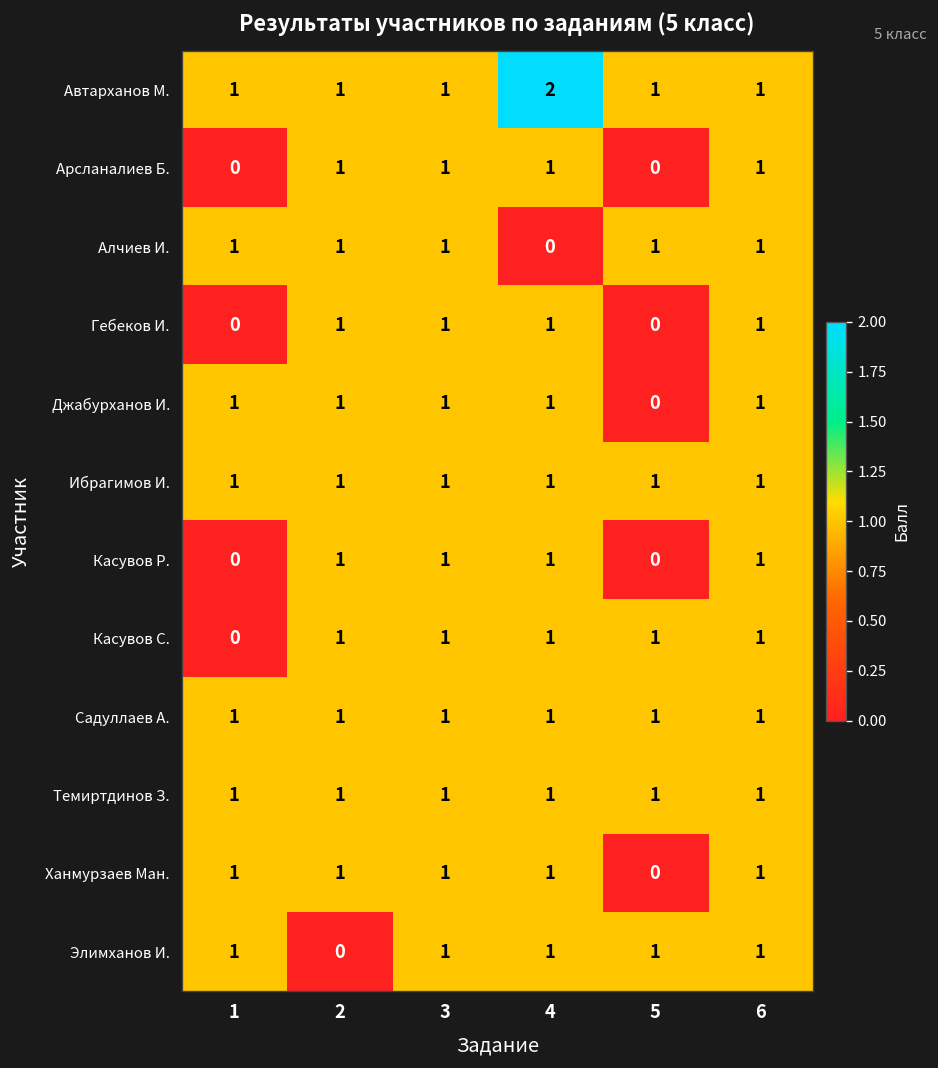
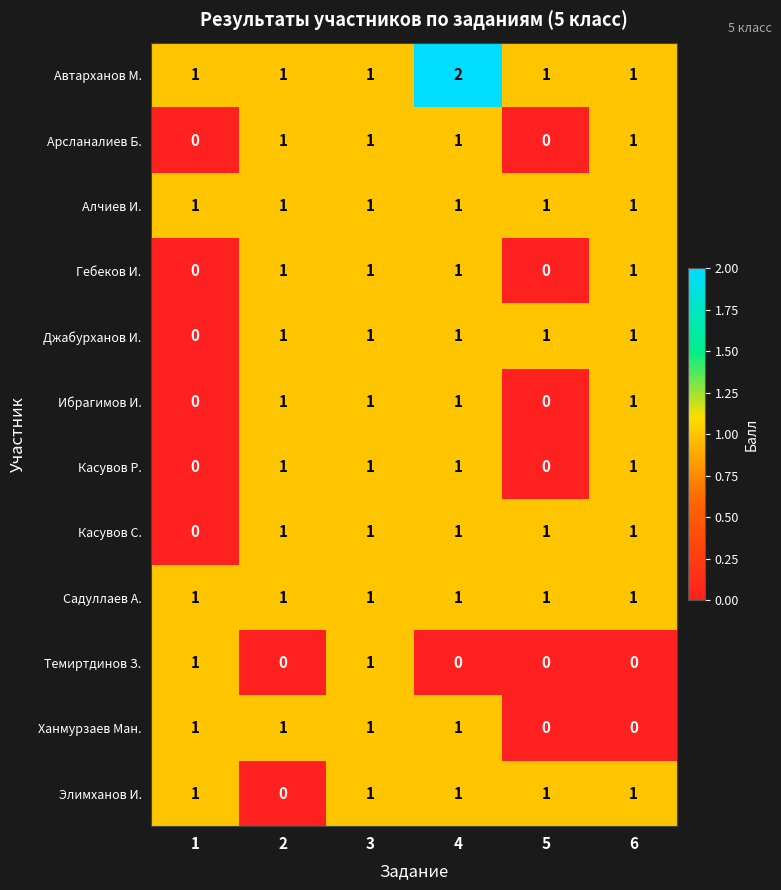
  {
    "Автарханов М.": {
      "1": 1,
      "2": 1,
      "3": 1,
      "4": 2,
      "5": 1,
      "6": 1
    },
    "Арсланалиев Б.": {
      "1": 0,
      "2": 1,
      "3": 1,
      "4": 1,
      "5": 0,
      "6": 1
    },
    "Алчиев И.": {
      "1": 1,
      "2": 1,
      "3": 1,
-     "4": 0,
+     "4": 1,
      "5": 1,
      "6": 1
    },
    "Гебеков И.": {
      "1": 0,
      "2": 1,
      "3": 1,
      "4": 1,
      "5": 0,
      "6": 1
    },
    "Джабурханов И.": {
-     "1": 1,
+     "1": 0,
      "2": 1,
      "3": 1,
      "4": 1,
-     "5": 0,
+     "5": 1,
      "6": 1
    },
    "Ибрагимов И.": {
-     "1": 1,
+     "1": 0,
      "2": 1,
      "3": 1,
      "4": 1,
-     "5": 1,
+     "5": 0,
      "6": 1
    },
    "Касувов Р.": {
      "1": 0,
      "2": 1,
      "3": 1,
      "4": 1,
      "5": 0,
      "6": 1
    },
    "Касувов С.": {
      "1": 0,
      "2": 1,
      "3": 1,
      "4": 1,
      "5": 1,
      "6": 1
    },
    "Садуллаев А.": {
      "1": 1,
      "2": 1,
      "3": 1,
      "4": 1,
      "5": 1,
      "6": 1
    },
    "Темиртдинов З.": {
      "1": 1,
-     "2": 1,
+     "2": 0,
      "3": 1,
-     "4": 1,
-     "5": 1,
-     "6": 1
+     "4": 0,
+     "5": 0,
+     "6": 0
    },
    "Ханмурзаев Ман.": {
      "1": 1,
      "2": 1,
      "3": 1,
      "4": 1,
      "5": 0,
-     "6": 1
+     "6": 0
    },
    "Элимханов И.": {
      "1": 1,
      "2": 0,
      "3": 1,
      "4": 1,
      "5": 1,
      "6": 1
    }
  }
